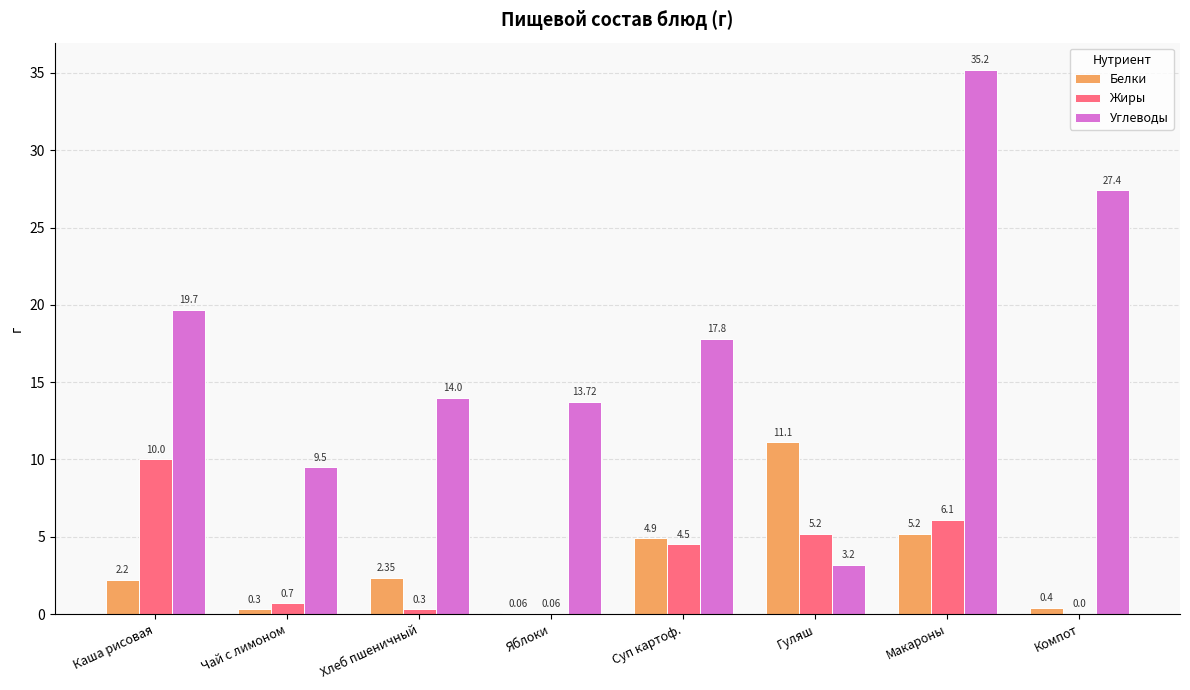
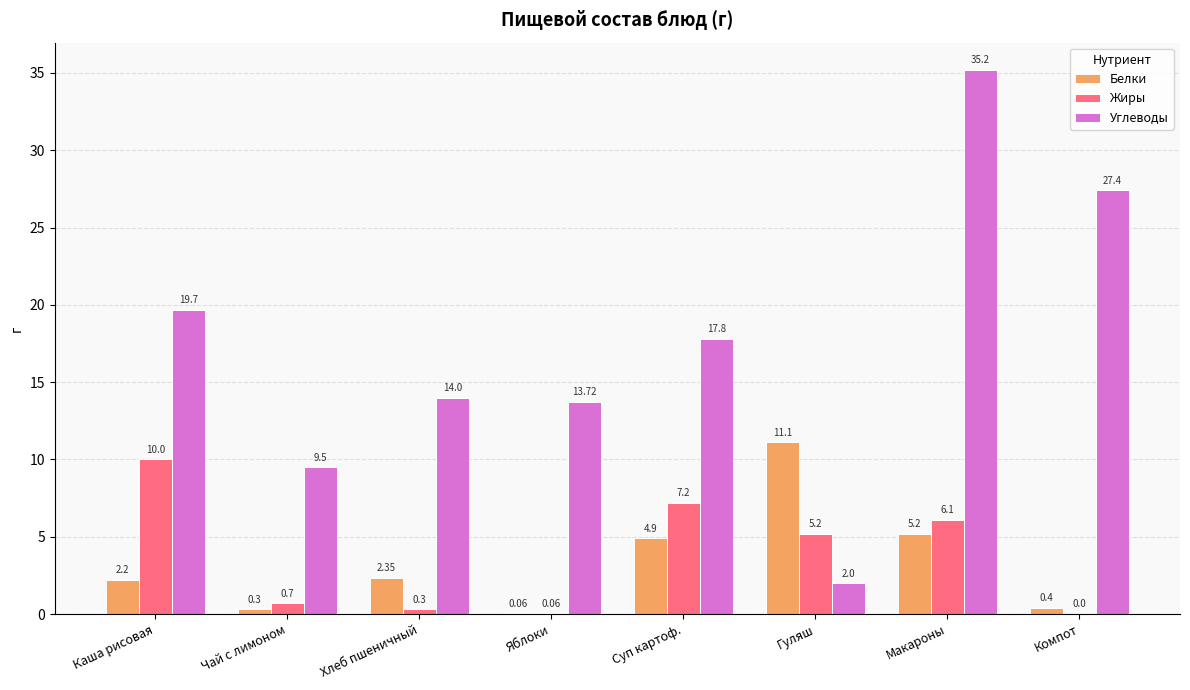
  {
    "Белки": {
      "Каша рисовая": 2.2,
      "Чай с лимоном": 0.3,
      "Хлеб пшеничный": 2.35,
      "Яблоки": 0.06,
      "Суп картоф.": 4.9,
      "Гуляш": 11.1,
      "Макароны": 5.2,
      "Компот": 0.4
    },
    "Жиры": {
      "Каша рисовая": 10.0,
      "Чай с лимоном": 0.7,
      "Хлеб пшеничный": 0.3,
      "Яблоки": 0.06,
-     "Суп картоф.": 4.5,
+     "Суп картоф.": 7.2,
      "Гуляш": 5.2,
      "Макароны": 6.1,
      "Компот": 0.0
    },
    "Углеводы": {
      "Каша рисовая": 19.7,
      "Чай с лимоном": 9.5,
      "Хлеб пшеничный": 14.0,
      "Яблоки": 13.72,
      "Суп картоф.": 17.8,
-     "Гуляш": 3.2,
+     "Гуляш": 2.0,
      "Макароны": 35.2,
      "Компот": 27.4
    }
  }
